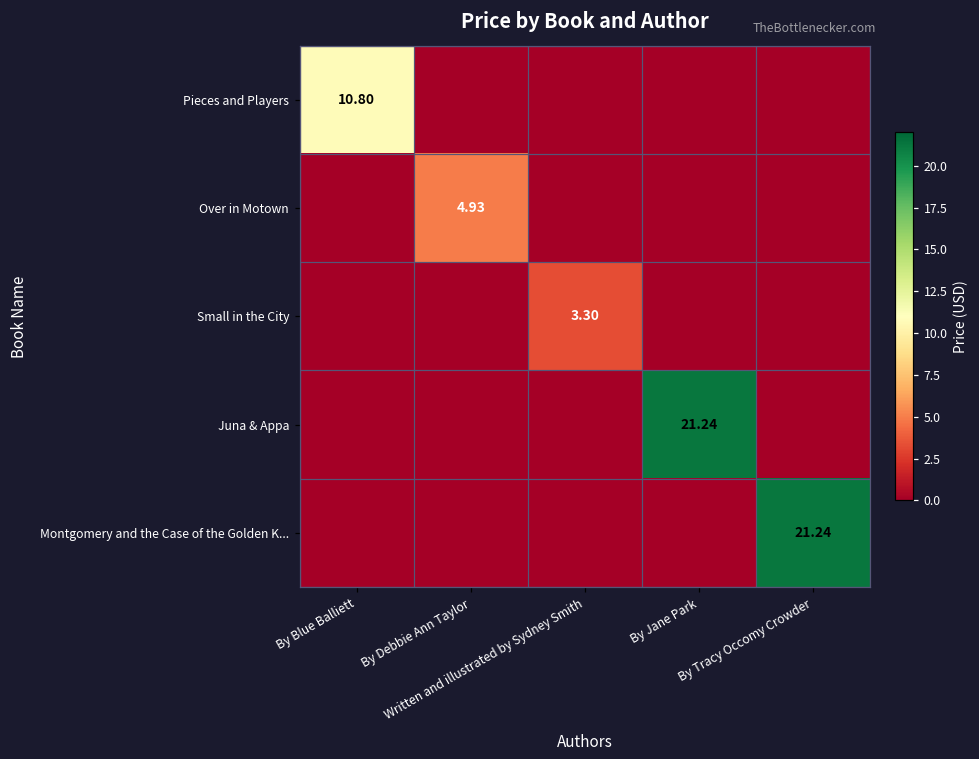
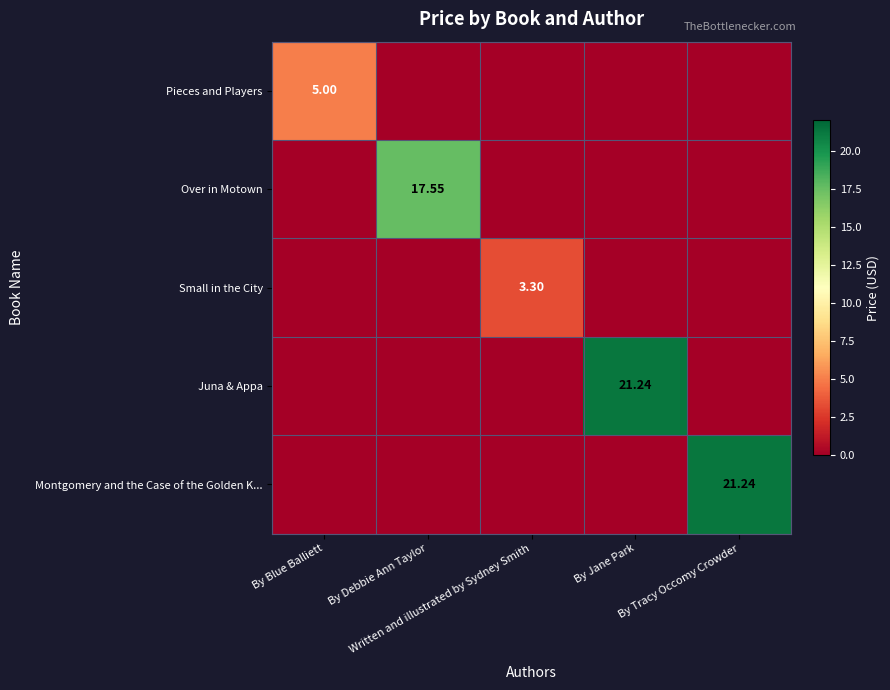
  {
    "Pieces and Players": {
-     "By Blue Balliett": 10.80
+     "By Blue Balliett": 5.00
    },
    "Over in Motown": {
-     "By Debbie Ann Taylor": 4.93
+     "By Debbie Ann Taylor": 17.55
    },
    "Small in the City": {
      "Written and illustrated by Sydney Smith": 3.30
    },
    "Juna & Appa": {
      "By Jane Park": 21.24
    },
    "Montgomery and the Case of the Golden K...": {
      "By Tracy Occomy Crowder": 21.24
    }
  }
